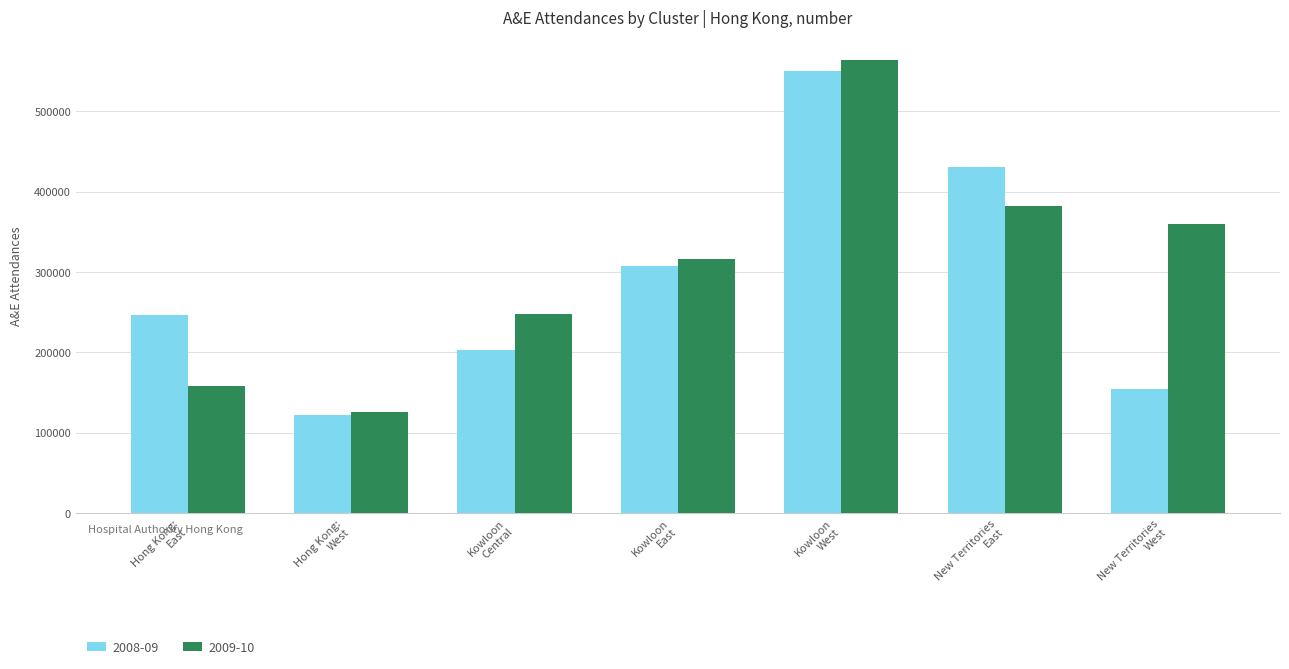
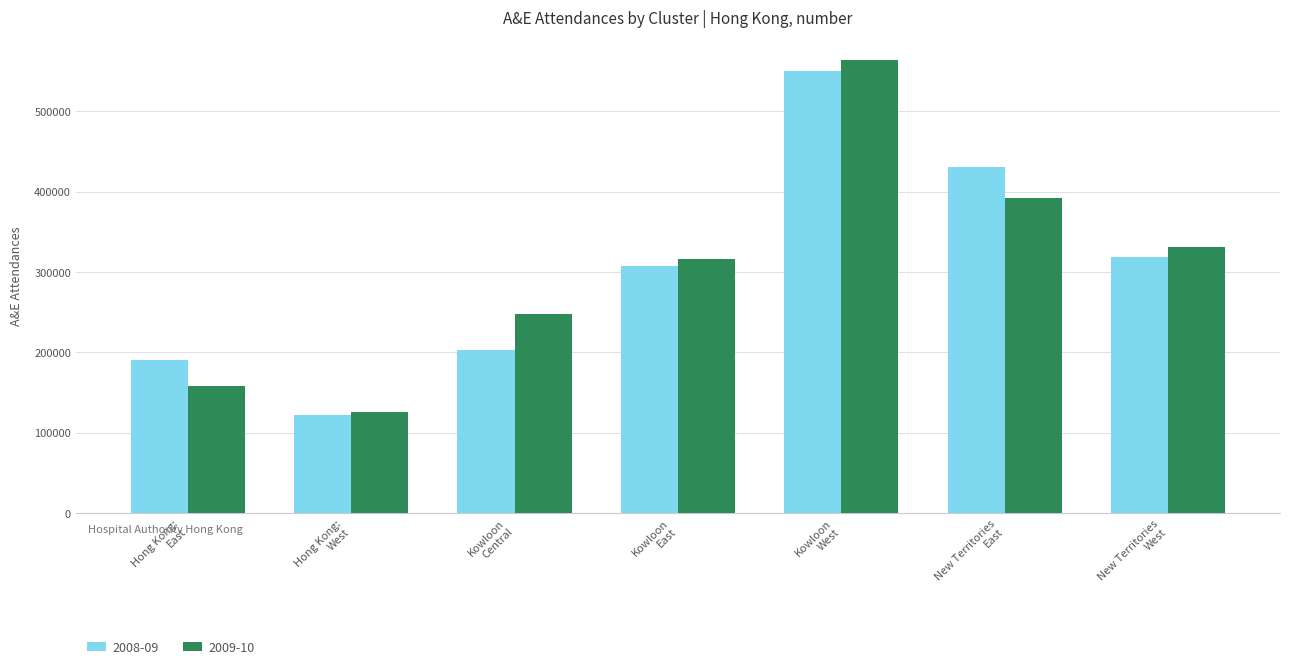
  {
    "2008-09": {
-     "Hong Kong: East": 250000,
+     "Hong Kong: East": 190000,
      "Hong Kong: West": 120000,
      "Kowloon Central": 200000,
      "Kowloon East": 310000,
      "Kowloon West": 550000,
      "New Territories East": 430000,
-     "New Territories West": 150000
+     "New Territories West": 320000
    },
    "2009-10": {
      "Hong Kong: East": 160000,
      "Hong Kong: West": 130000,
      "Kowloon Central": 250000,
      "Kowloon East": 320000,
      "Kowloon West": 560000,
-     "New Territories East": 380000,
-     "New Territories West": 360000
+     "New Territories East": 390000,
+     "New Territories West": 330000
    }
  }
